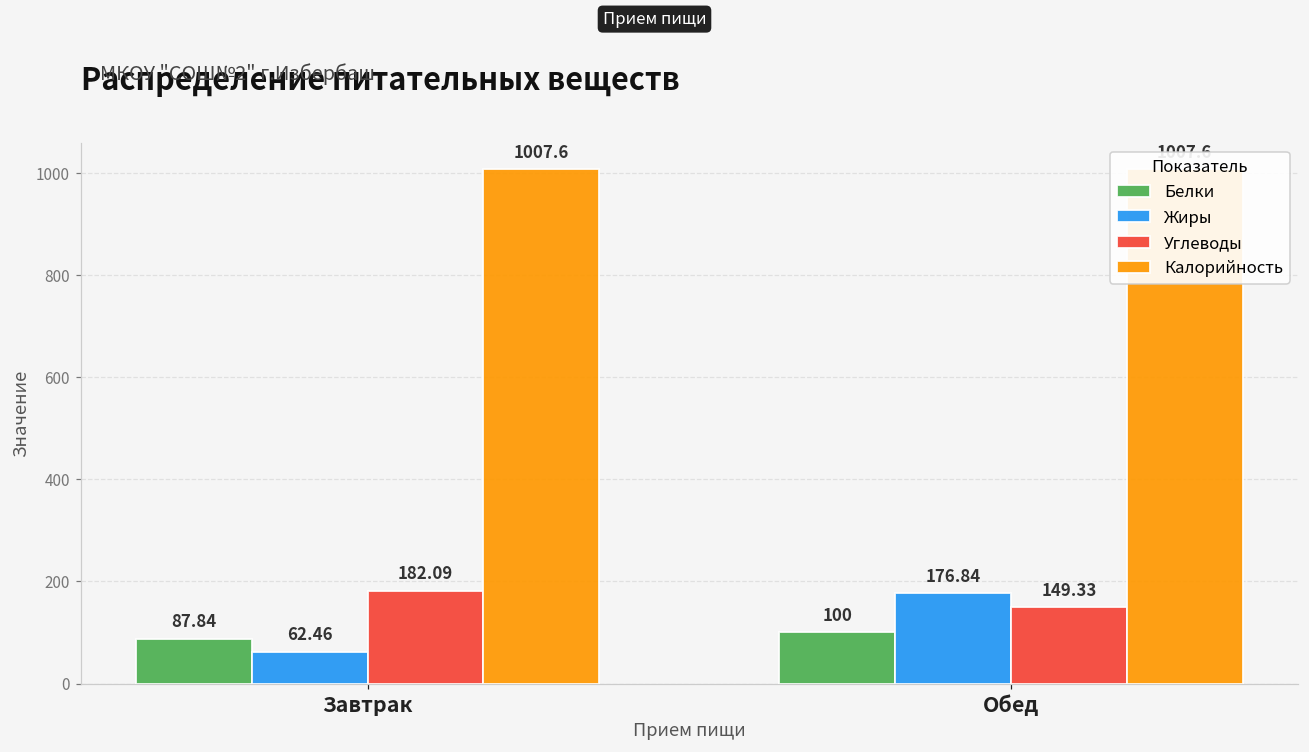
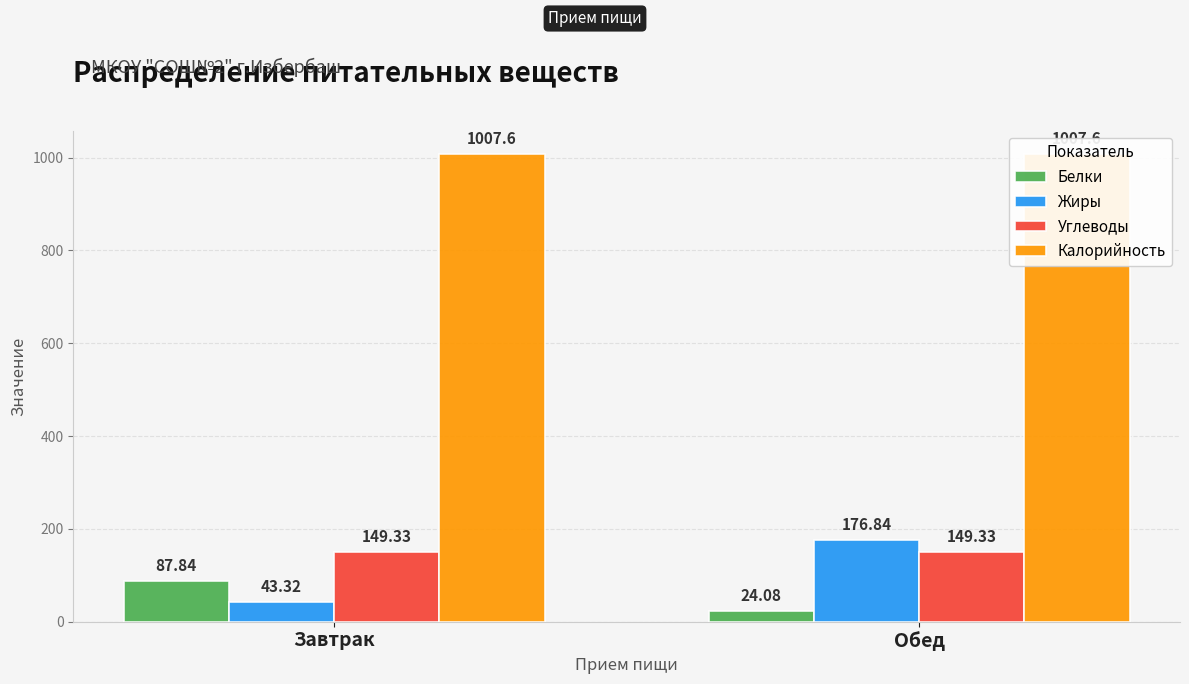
  {
    "Белки": {
      "Завтрак": 87.84,
-     "Обед": 100
+     "Обед": 24.08
    },
    "Жиры": {
-     "Завтрак": 62.46,
+     "Завтрак": 43.32,
      "Обед": 176.84
    },
    "Углеводы": {
-     "Завтрак": 182.09,
+     "Завтрак": 149.33,
      "Обед": 149.33
    },
    "Калорийность": {
      "Завтрак": 1007.6
    }
  }
